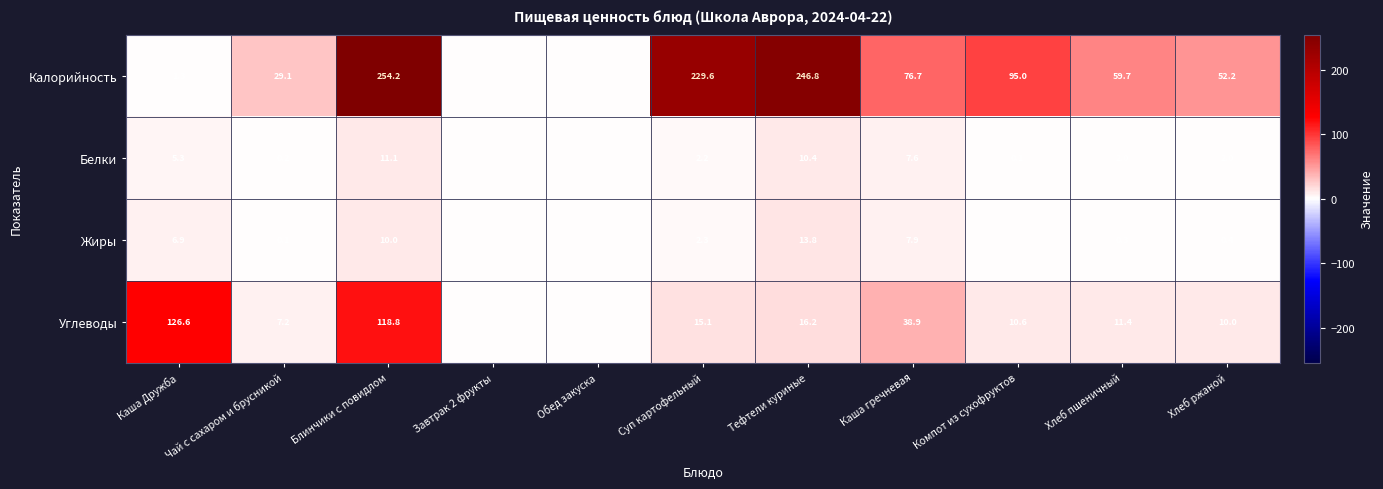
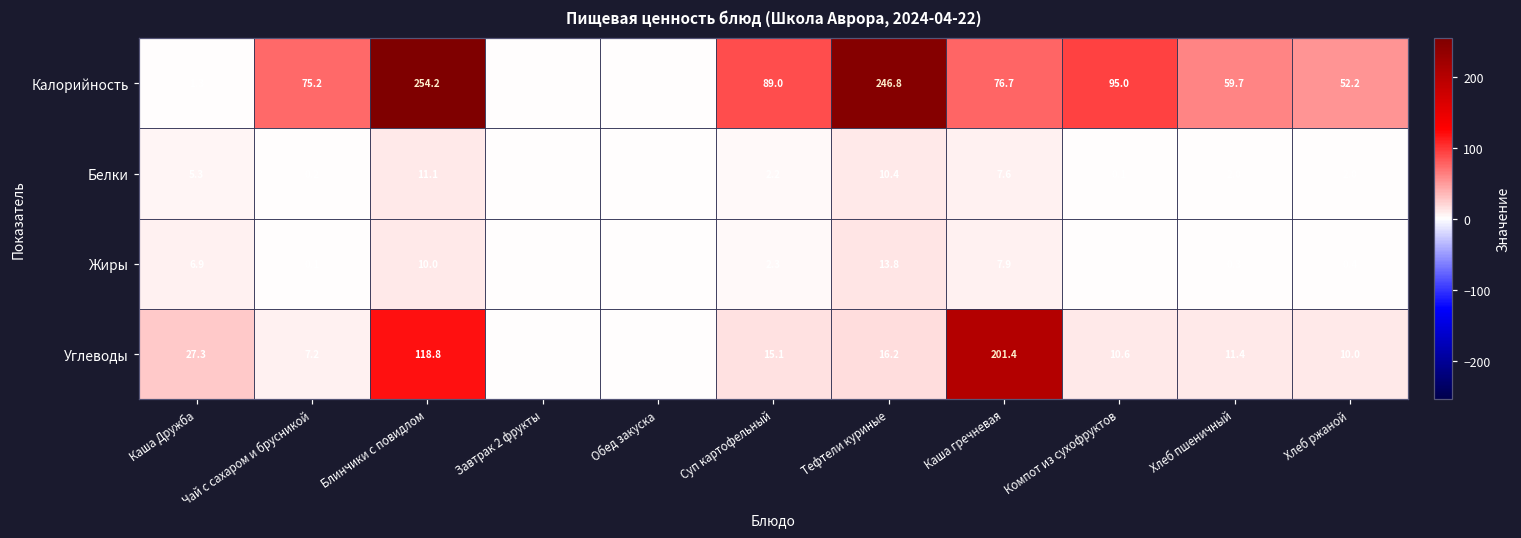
  {
    "Калорийность": {
-     "Чай с сахаром и брусникой": 29.1,
+     "Чай с сахаром и брусникой": 75.2,
      "Блинчики с повидлом": 254.2,
-     "Суп картофельный": 229.6,
+     "Суп картофельный": 89.0,
      "Тефтели куриные": 246.8,
      "Каша гречневая": 76.7,
      "Компот из сухофруктов": 95.0,
      "Хлеб пшеничный": 59.7,
      "Хлеб ржаной": 52.2
    },
    "Углеводы": {
-     "Каша Дружба": 126.6,
+     "Каша Дружба": 27.3,
      "Блинчики с повидлом": 118.8,
-     "Каша гречневая": 38.9
+     "Каша гречневая": 201.4
    }
  }
